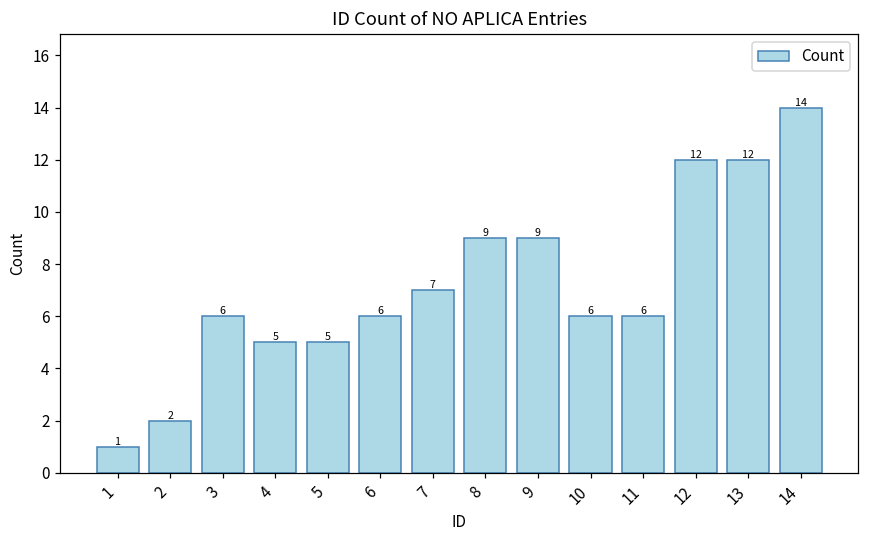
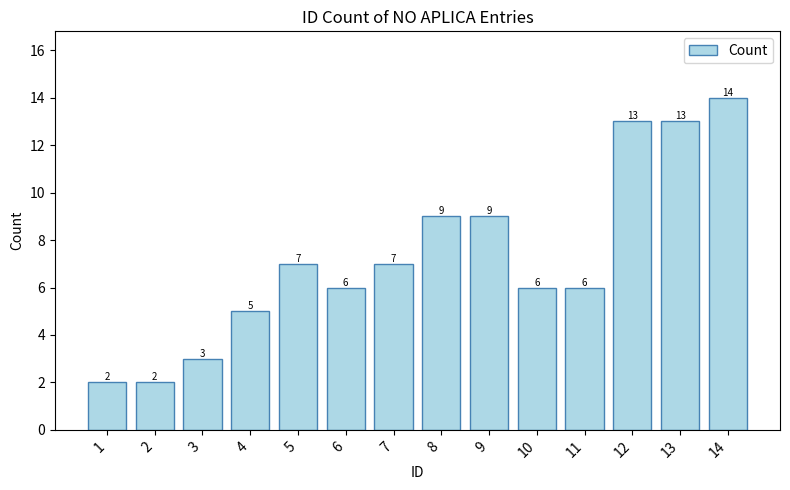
  {
-   "1": 1,
+   "1": 2,
    "2": 2,
-   "3": 6,
+   "3": 3,
    "4": 5,
-   "5": 5,
+   "5": 7,
    "6": 6,
    "7": 7,
    "8": 9,
    "9": 9,
    "10": 6,
    "11": 6,
-   "12": 12,
-   "13": 12,
+   "12": 13,
+   "13": 13,
    "14": 14
  }
